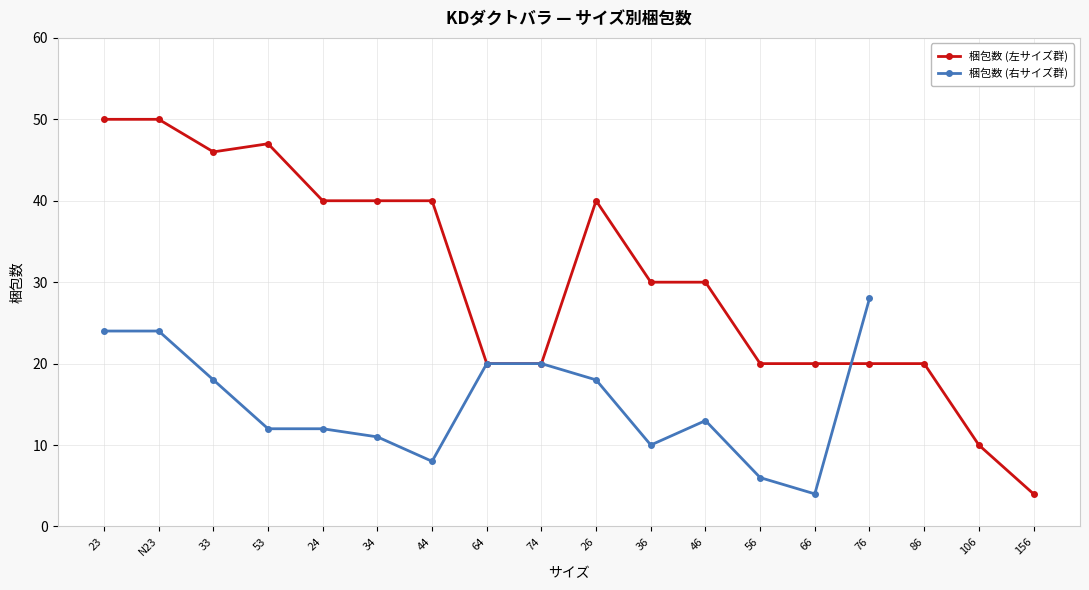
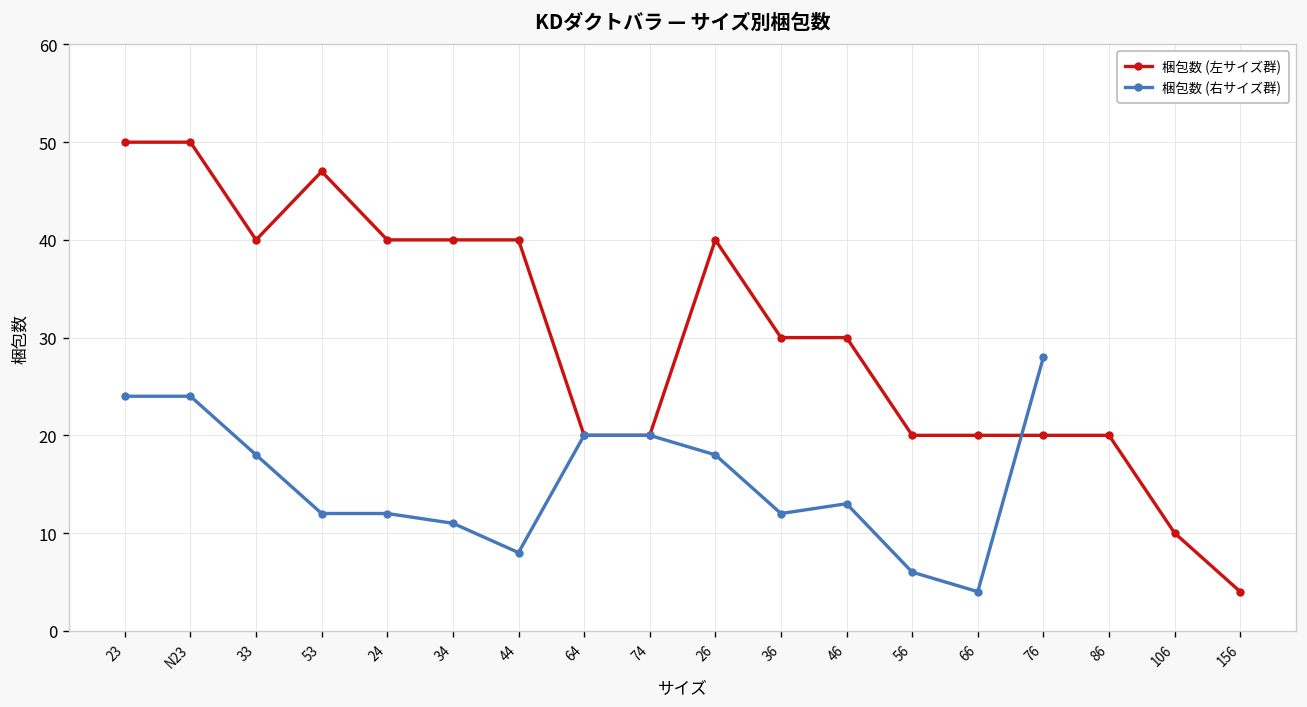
  {
    "梱包数 (左サイズ群)": {
      "23": 50,
      "N23": 50,
-     "33": 46,
+     "33": 40,
      "53": 47,
      "24": 40,
      "34": 40,
      "44": 40,
      "26": 40,
      "36": 30,
      "46": 30,
      "56": 20,
      "66": 20,
      "76": 20,
      "86": 20,
      "106": 10,
      "156": 4
    },
    "梱包数 (右サイズ群)": {
      "23": 24,
      "N23": 24,
      "33": 18,
      "53": 12,
      "24": 12,
      "34": 11,
      "44": 8,
      "26": 18,
-     "36": 10,
+     "36": 12,
      "46": 13,
      "56": 6,
      "66": 4,
      "76": 28
    }
  }
